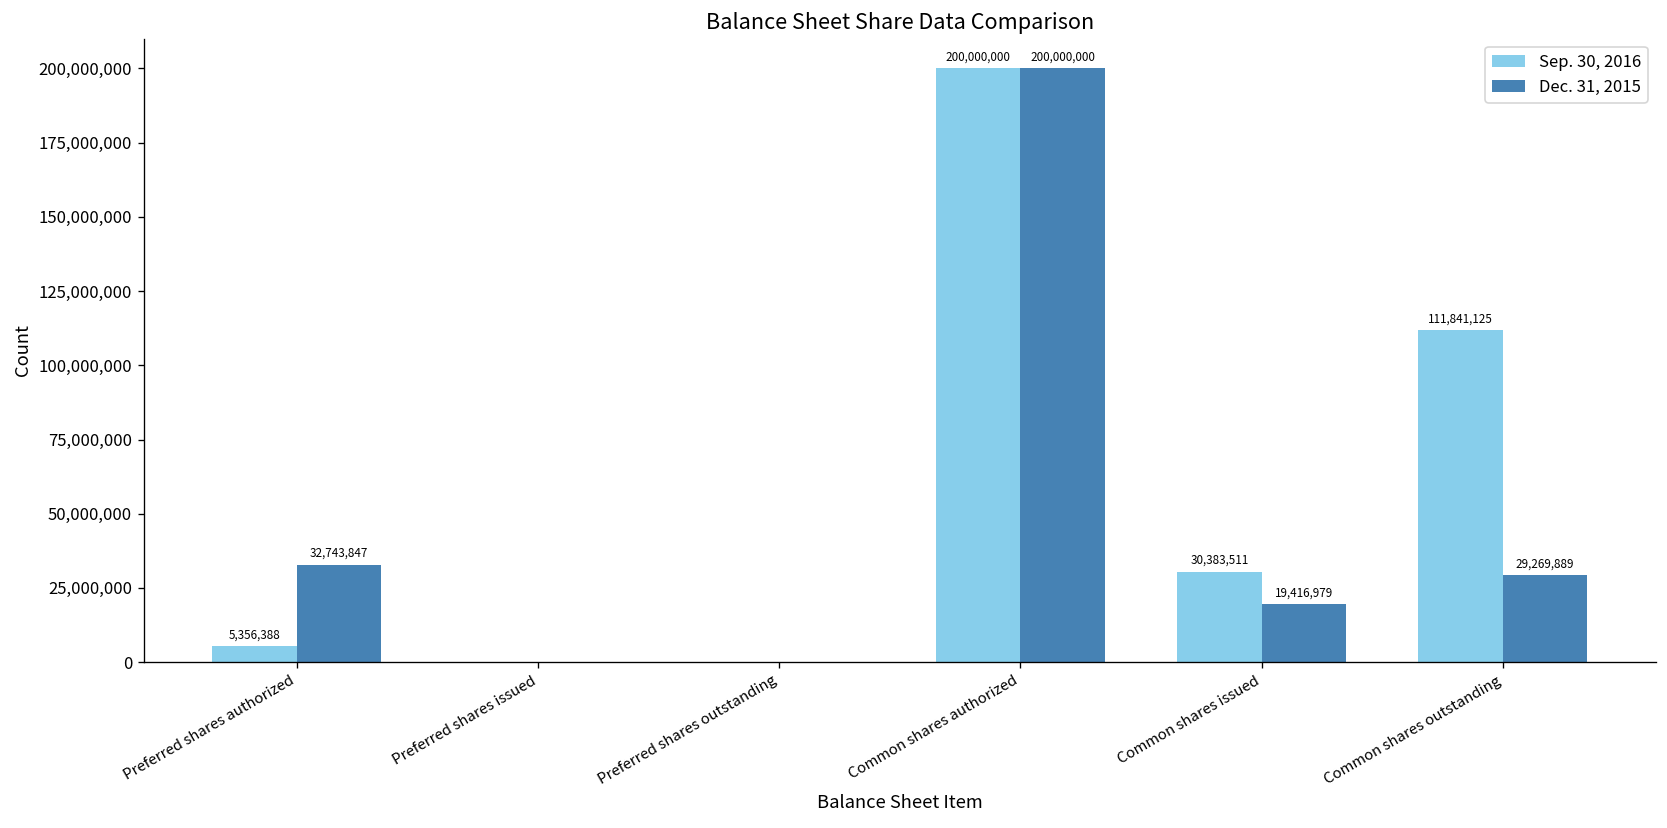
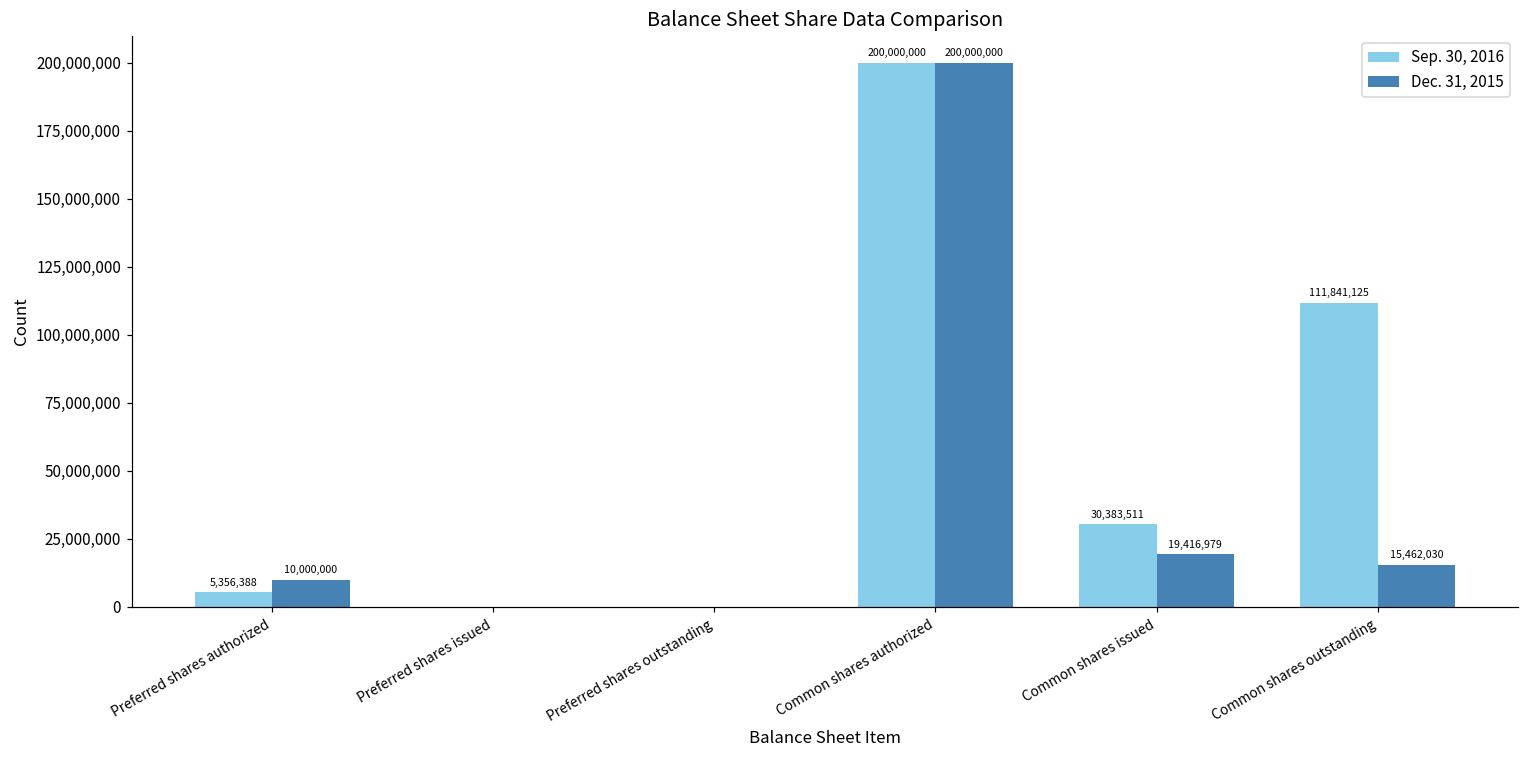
  {
    "Sep. 30, 2016": {
      "Preferred shares authorized": "5,356,388",
      "Common shares authorized": "200,000,000",
      "Common shares issued": "30,383,511",
      "Common shares outstanding": "111,841,125"
    },
    "Dec. 31, 2015": {
-     "Preferred shares authorized": "32,743,847",
+     "Preferred shares authorized": "10,000,000",
      "Common shares authorized": "200,000,000",
      "Common shares issued": "19,416,979",
-     "Common shares outstanding": "29,269,889"
+     "Common shares outstanding": "15,462,030"
    }
  }
